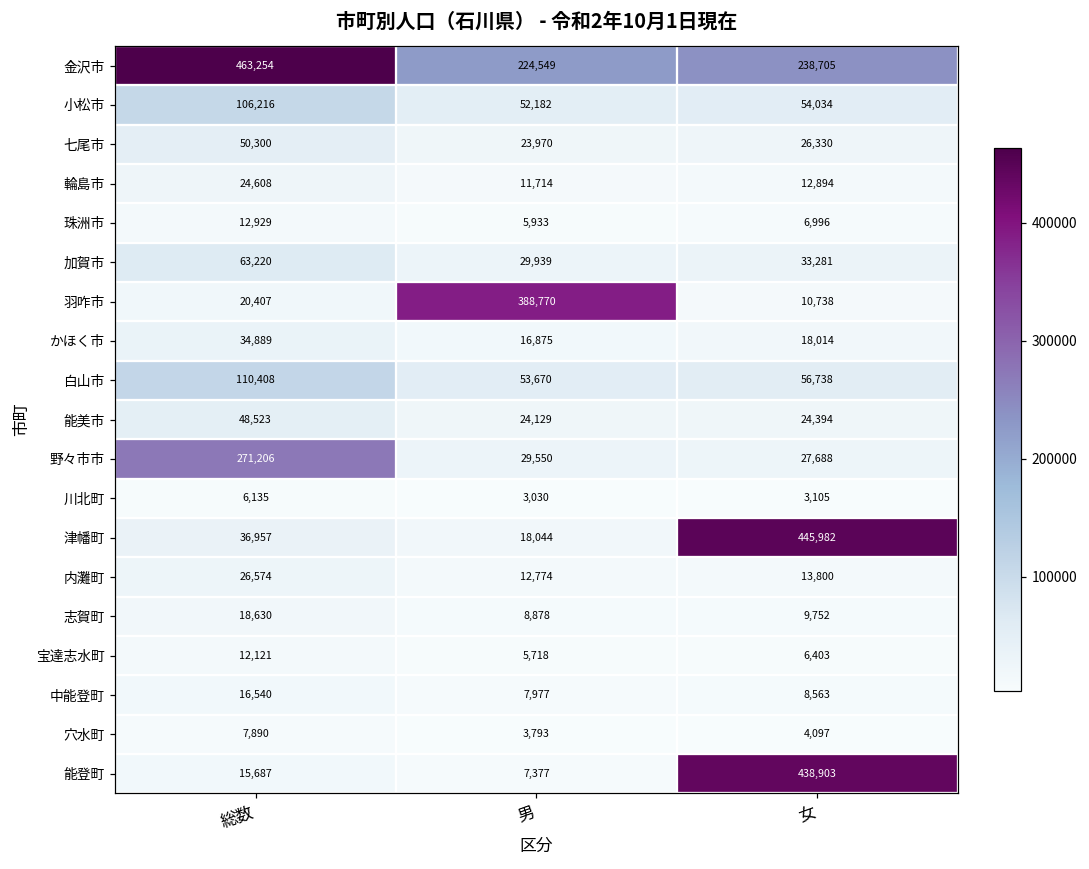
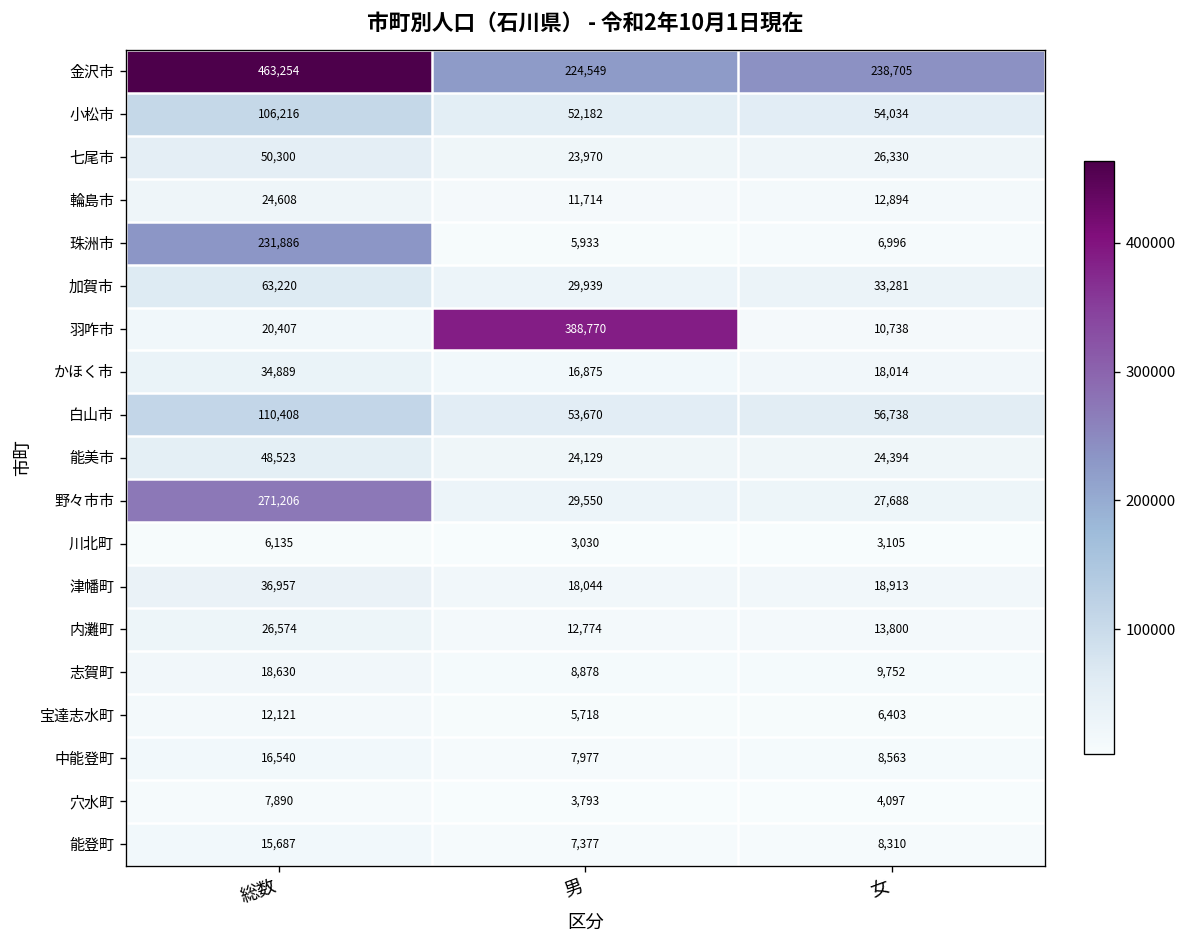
  {
    "金沢市": {
      "総数": "463,254",
      "男": "224,549",
      "女": "238,705"
    },
    "小松市": {
      "総数": "106,216",
      "男": "52,182",
      "女": "54,034"
    },
    "七尾市": {
      "総数": "50,300",
      "男": "23,970",
      "女": "26,330"
    },
    "輪島市": {
      "総数": "24,608",
      "男": "11,714",
      "女": "12,894"
    },
    "珠洲市": {
-     "総数": "12,929",
+     "総数": "231,886",
      "男": "5,933",
      "女": "6,996"
    },
    "加賀市": {
      "総数": "63,220",
      "男": "29,939",
      "女": "33,281"
    },
    "羽咋市": {
      "総数": "20,407",
      "男": "388,770",
      "女": "10,738"
    },
    "かほく市": {
      "総数": "34,889",
      "男": "16,875",
      "女": "18,014"
    },
    "白山市": {
      "総数": "110,408",
      "男": "53,670",
      "女": "56,738"
    },
    "能美市": {
      "総数": "48,523",
      "男": "24,129",
      "女": "24,394"
    },
    "野々市市": {
      "総数": "271,206",
      "男": "29,550",
      "女": "27,688"
    },
    "川北町": {
      "総数": "6,135",
      "男": "3,030",
      "女": "3,105"
    },
    "津幡町": {
      "総数": "36,957",
      "男": "18,044",
-     "女": "445,982"
+     "女": "18,913"
    },
    "内灘町": {
      "総数": "26,574",
      "男": "12,774",
      "女": "13,800"
    },
    "志賀町": {
      "総数": "18,630",
      "男": "8,878",
      "女": "9,752"
    },
    "宝達志水町": {
      "総数": "12,121",
      "男": "5,718",
      "女": "6,403"
    },
    "中能登町": {
      "総数": "16,540",
      "男": "7,977",
      "女": "8,563"
    },
    "穴水町": {
      "総数": "7,890",
      "男": "3,793",
      "女": "4,097"
    },
    "能登町": {
      "総数": "15,687",
      "男": "7,377",
-     "女": "438,903"
+     "女": "8,310"
    }
  }
